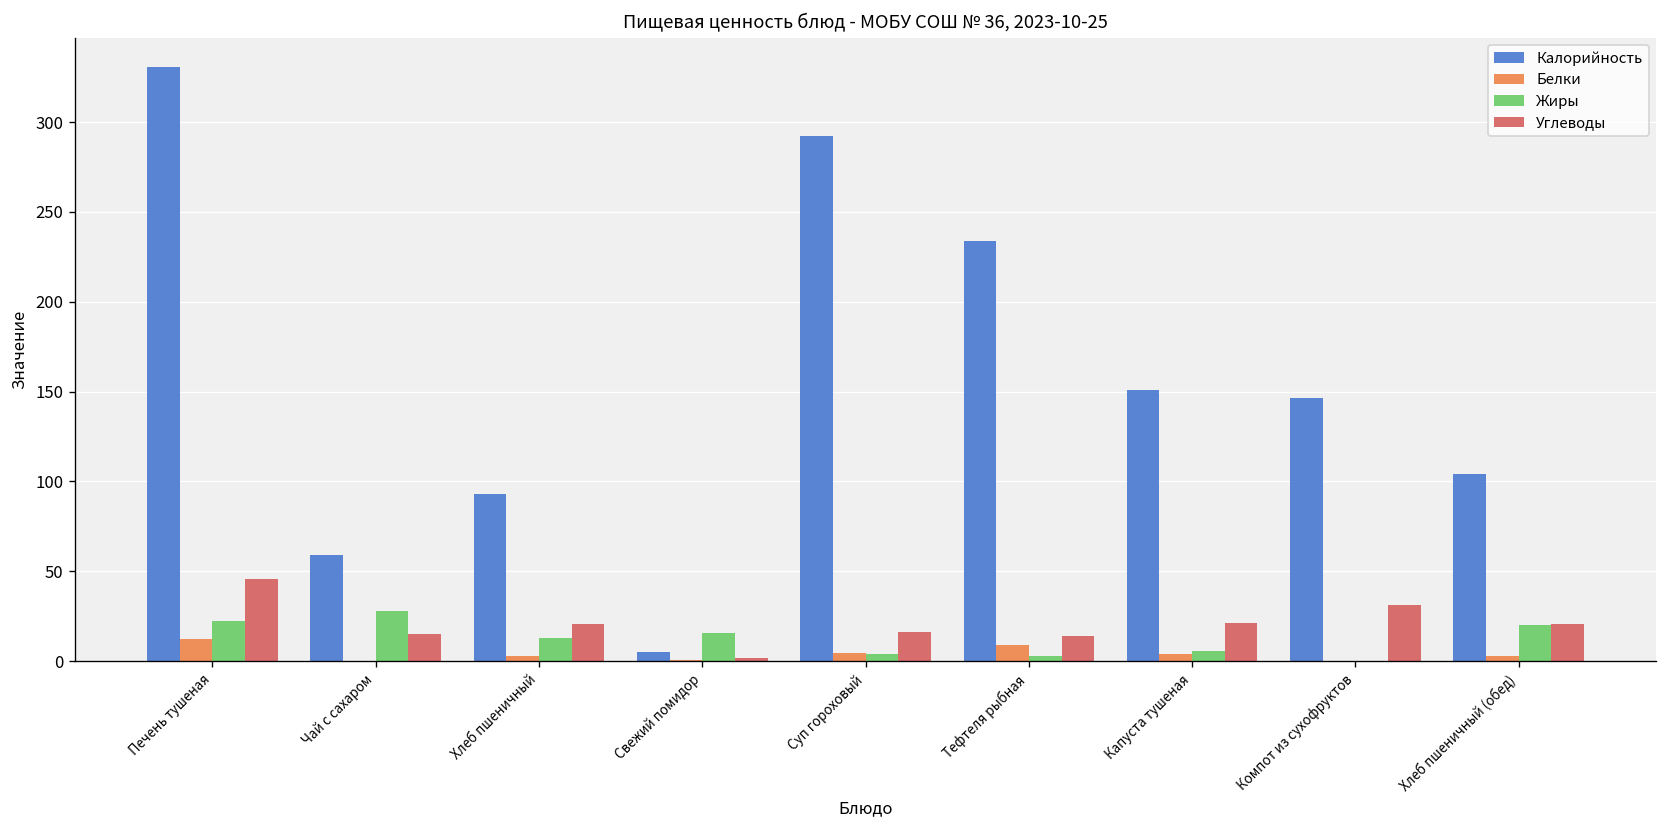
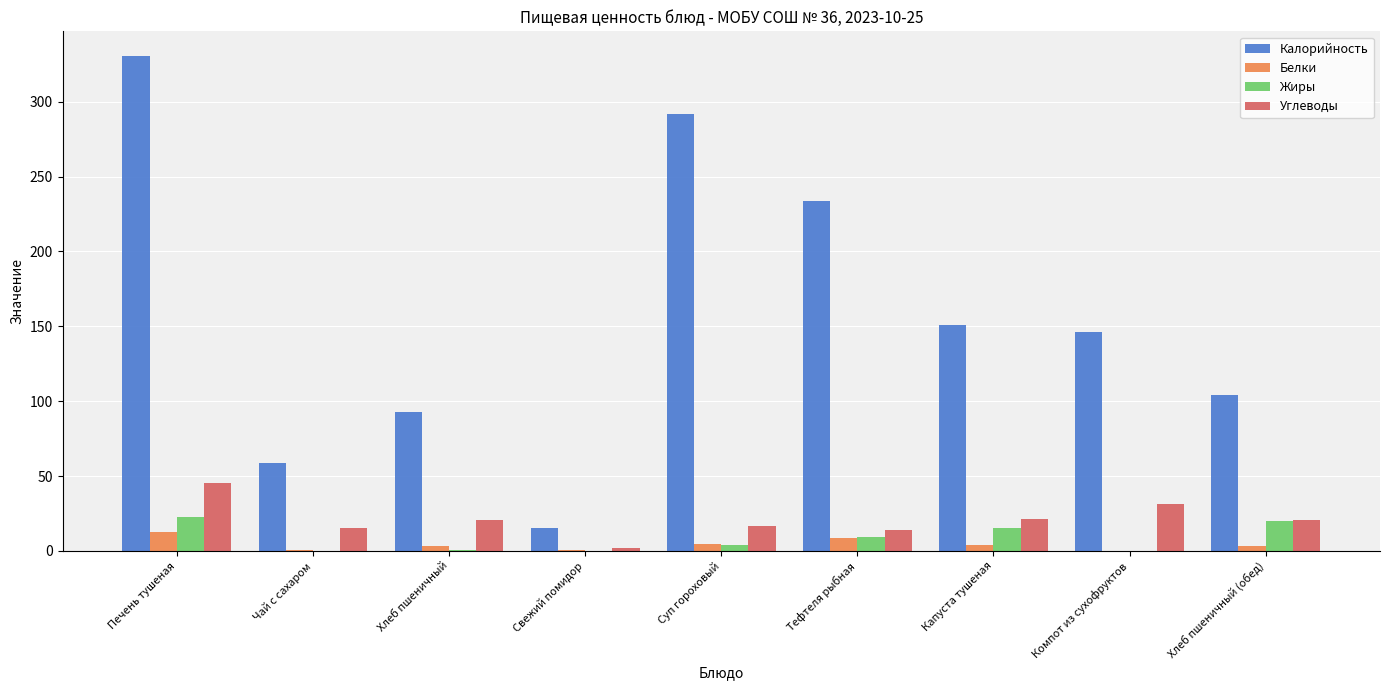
  {
    "Калорийность": {
      "Печень тушеная": 331,
      "Чай с сахаром": 59,
      "Хлеб пшеничный": 93,
-     "Свежий помидор": 5,
+     "Свежий помидор": 15,
      "Суп гороховый": 292,
      "Тефтеля рыбная": 234,
      "Капуста тушеная": 151,
      "Компот из сухофруктов": 147,
      "Хлеб пшеничный (обед)": 104
    },
    "Жиры": {
      "Печень тушеная": 23,
-     "Чай с сахаром": 28,
-     "Хлеб пшеничный": 13,
-     "Свежий помидор": 16,
+     "Чай с сахаром": 0,
+     "Хлеб пшеничный": 1,
+     "Свежий помидор": 0,
      "Суп гороховый": 4,
-     "Тефтеля рыбная": 3,
-     "Капуста тушеная": 5,
+     "Тефтеля рыбная": 9,
+     "Капуста тушеная": 15,
      "Компот из сухофруктов": 0,
      "Хлеб пшеничный (обед)": 20
    }
  }
